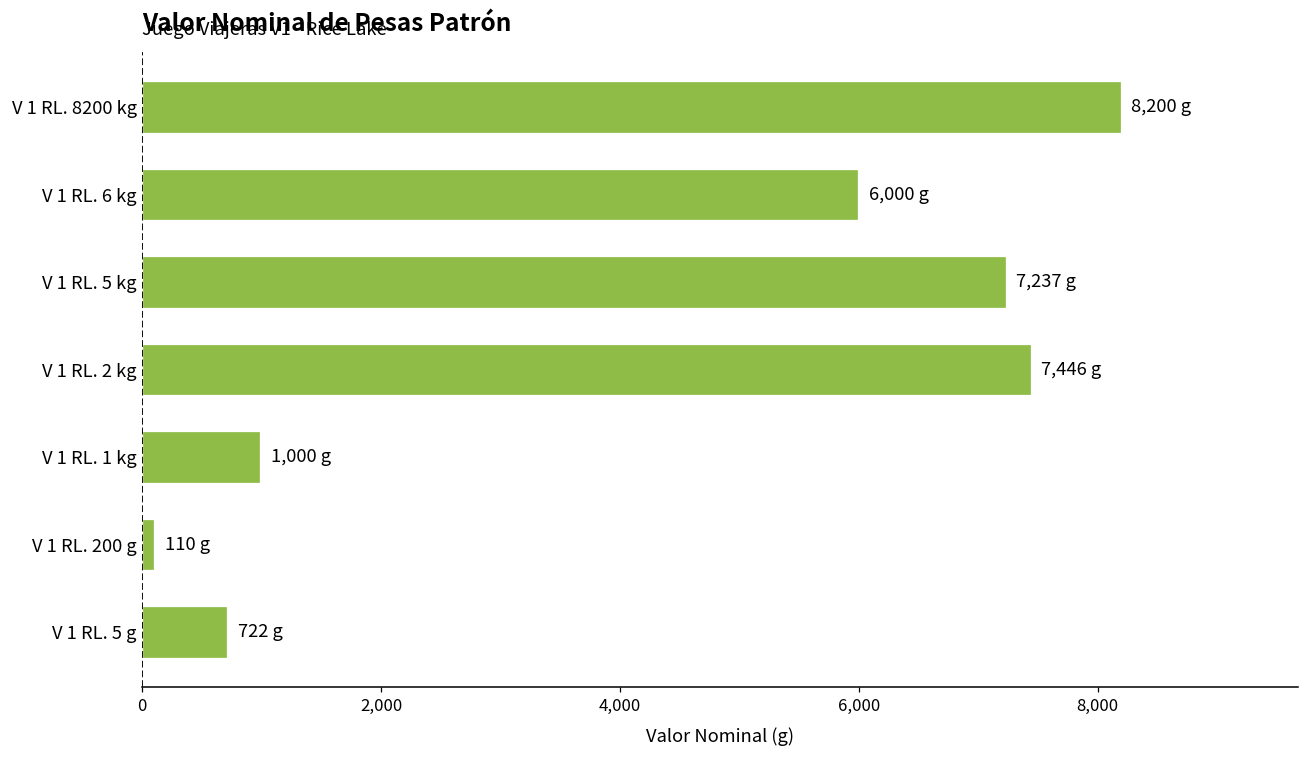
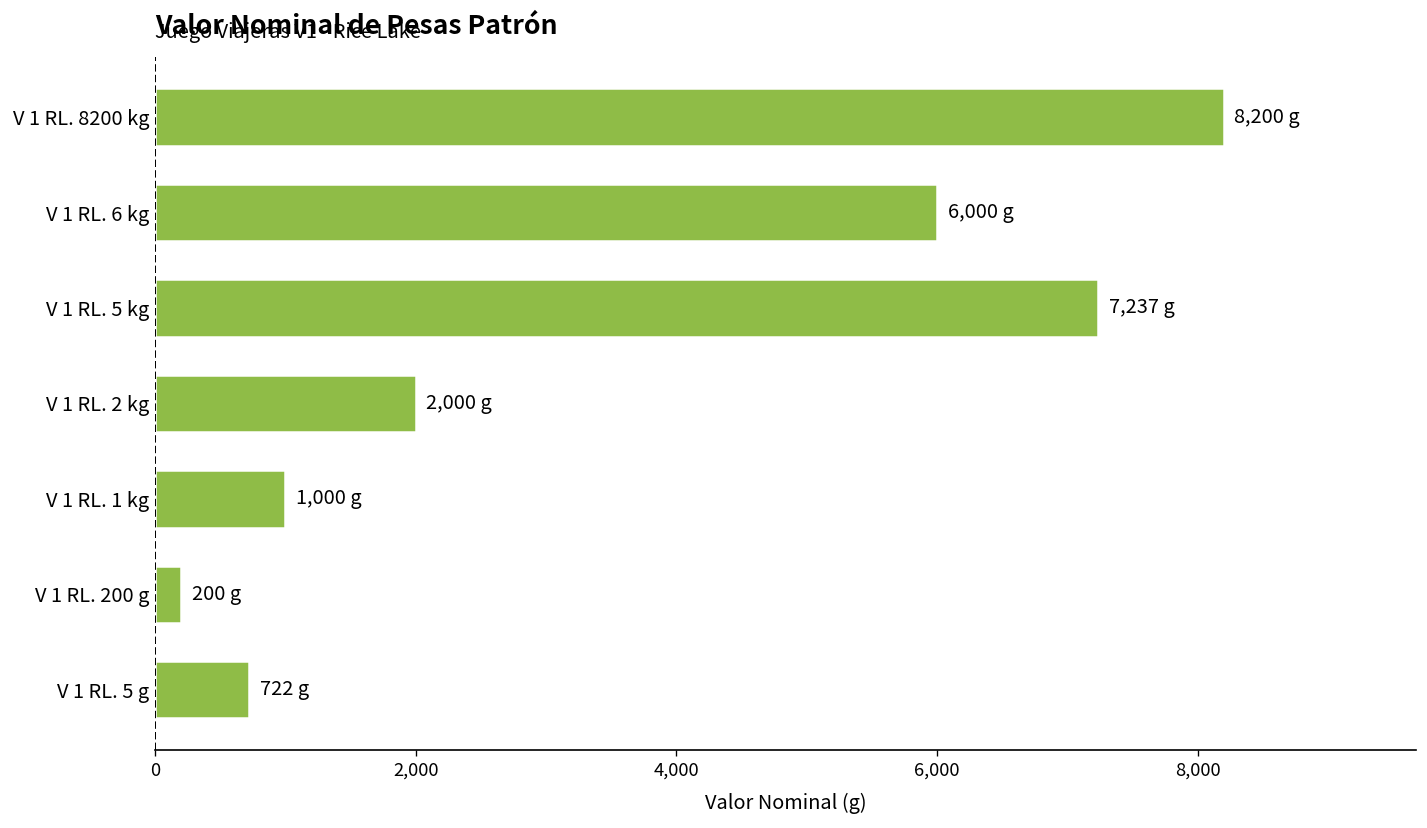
  {
    "V 1 RL. 8200 kg": "8,200",
    "V 1 RL. 6 kg": "6,000",
    "V 1 RL. 5 kg": "7,237",
-   "V 1 RL. 2 kg": "7,446",
+   "V 1 RL. 2 kg": "2,000",
    "V 1 RL. 1 kg": "1,000",
-   "V 1 RL. 200 g": "110",
+   "V 1 RL. 200 g": "200",
    "V 1 RL. 5 g": "722"
  }
